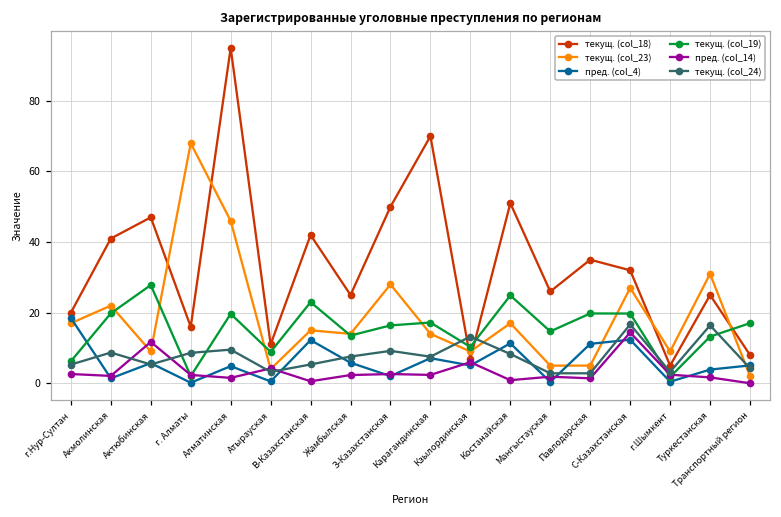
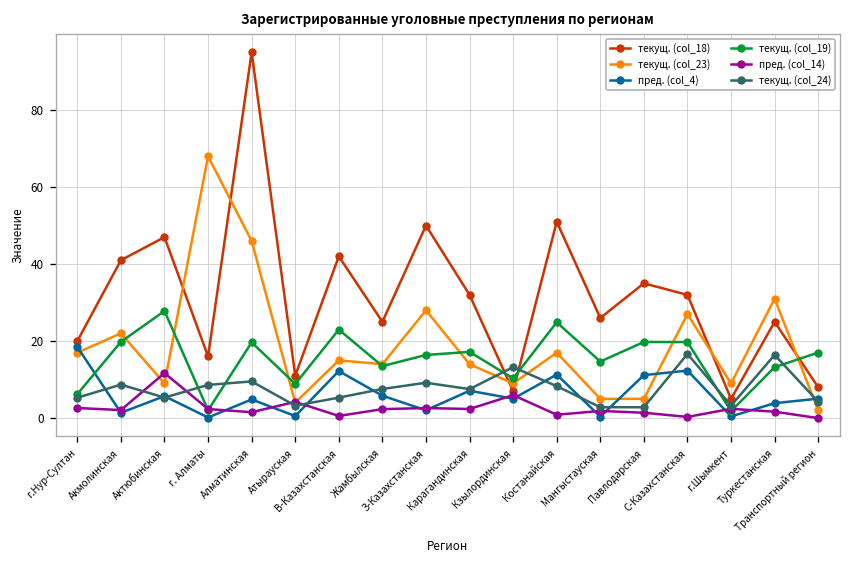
  {
    "текущ. (col_18)": {
      "г.Нур-Султан": 20,
      "Акмолинская": 41,
      "Актюбинская": 47,
      "г. Алматы": 16,
      "Алматинская": 95,
      "Атырауская": 11,
      "В-Казахстанская": 42,
      "Жамбылская": 25,
      "З-Казахстанская": 50,
-     "Карагандинская": 70,
+     "Карагандинская": 32,
      "Кзылординская": 7,
      "Костанайская": 51,
      "Мангыстауская": 26,
      "Павлодарская": 35,
      "С-Казахстанская": 32,
      "г.Шымкент": 5,
      "Туркестанская": 25,
      "Транспортный регион": 8
    },
    "текущ. (col_23)": {
      "г.Нур-Султан": 17,
      "Акмолинская": 22,
      "Актюбинская": 9,
      "г. Алматы": 68,
      "Алматинская": 46,
      "В-Казахстанская": 15,
      "З-Казахстанская": 28,
      "Карагандинская": 14,
      "Кзылординская": 9,
      "Костанайская": 17,
      "Мангыстауская": 5,
      "Павлодарская": 5,
      "С-Казахстанская": 27,
      "г.Шымкент": 9,
      "Туркестанская": 31,
      "Транспортный регион": 2
    },
    "пред. (col_4)": {
      "г.Нур-Султан": 18,
      "г. Алматы": 0,
      "Алматинская": 5,
      "Атырауская": 1,
      "В-Казахстанская": 12,
      "Жамбылская": 6,
      "Кзылординская": 5,
      "Костанайская": 11,
      "Мангыстауская": 0,
      "Павлодарская": 11,
      "С-Казахстанская": 12,
      "г.Шымкент": 0,
      "Туркестанская": 4,
      "Транспортный регион": 5
    },
    "текущ. (col_19)": {
      "г.Нур-Султан": 6,
      "Акмолинская": 20,
      "Актюбинская": 28,
      "Алматинская": 20,
      "Атырауская": 9,
      "В-Казахстанская": 23,
      "З-Казахстанская": 16,
      "Карагандинская": 17,
      "Кзылординская": 10,
      "Костанайская": 25,
      "Мангыстауская": 15,
      "Павлодарская": 20,
      "С-Казахстанская": 20,
      "Туркестанская": 13,
      "Транспортный регион": 17
    },
    "пред. (col_14)": {
      "г.Нур-Султан": 3,
      "Актюбинская": 12,
      "Алматинская": 2,
      "В-Казахстанская": 1,
      "Жамбылская": 2,
      "Карагандинская": 2,
      "Кзылординская": 6,
      "Костанайская": 1,
      "Мангыстауская": 2,
      "Павлодарская": 1,
-     "С-Казахстанская": 14,
+     "С-Казахстанская": 0,
      "Туркестанская": 2,
      "Транспортный регион": 0
    },
    "текущ. (col_24)": {
      "г.Нур-Султан": 5,
      "Акмолинская": 9,
      "г. Алматы": 9,
      "Алматинская": 10,
      "В-Казахстанская": 5,
      "Жамбылская": 8,
      "З-Казахстанская": 9,
      "Кзылординская": 13,
      "Костанайская": 8,
      "Мангыстауская": 3,
      "Павлодарская": 3,
      "С-Казахстанская": 17,
      "г.Шымкент": 3,
      "Туркестанская": 16,
      "Транспортный регион": 4
    }
  }
